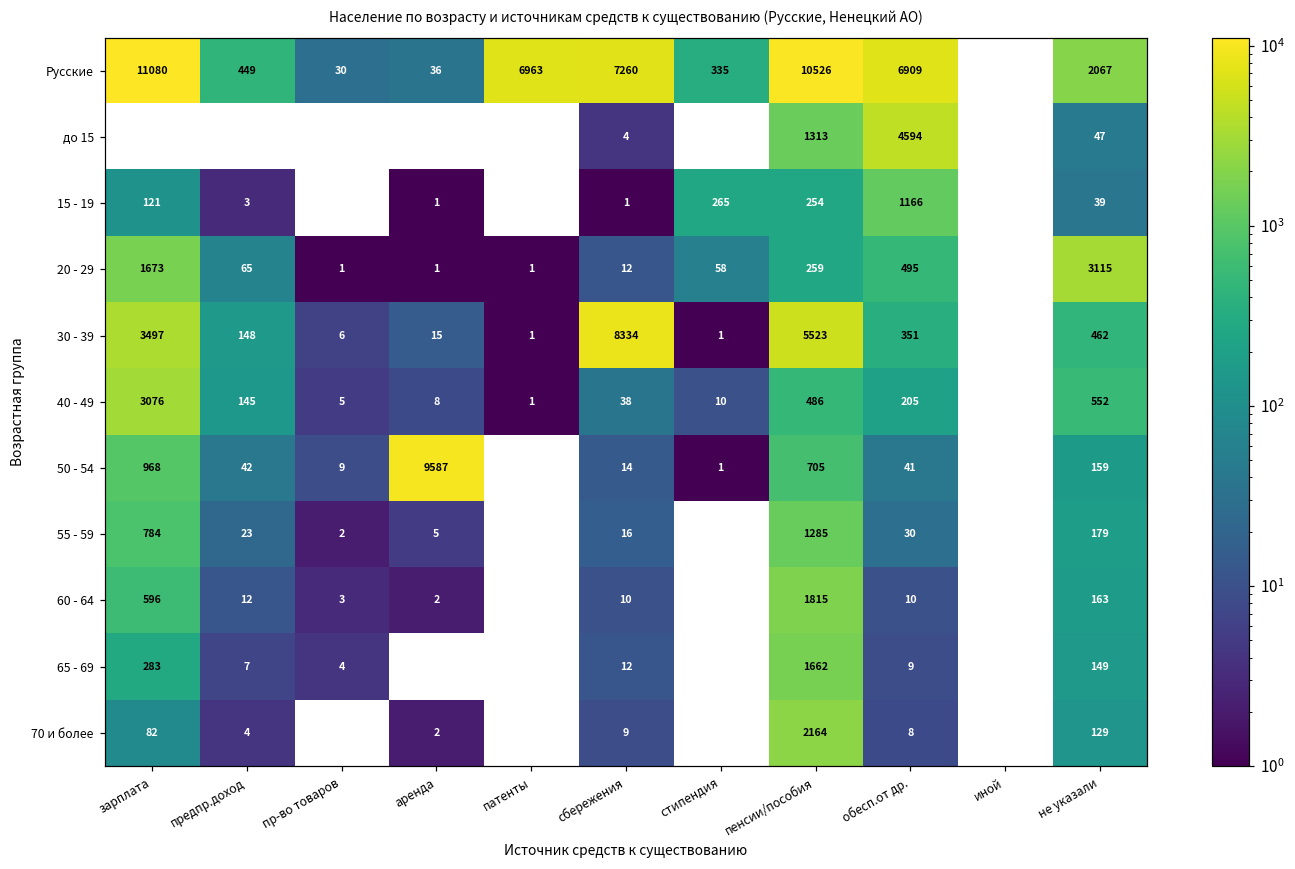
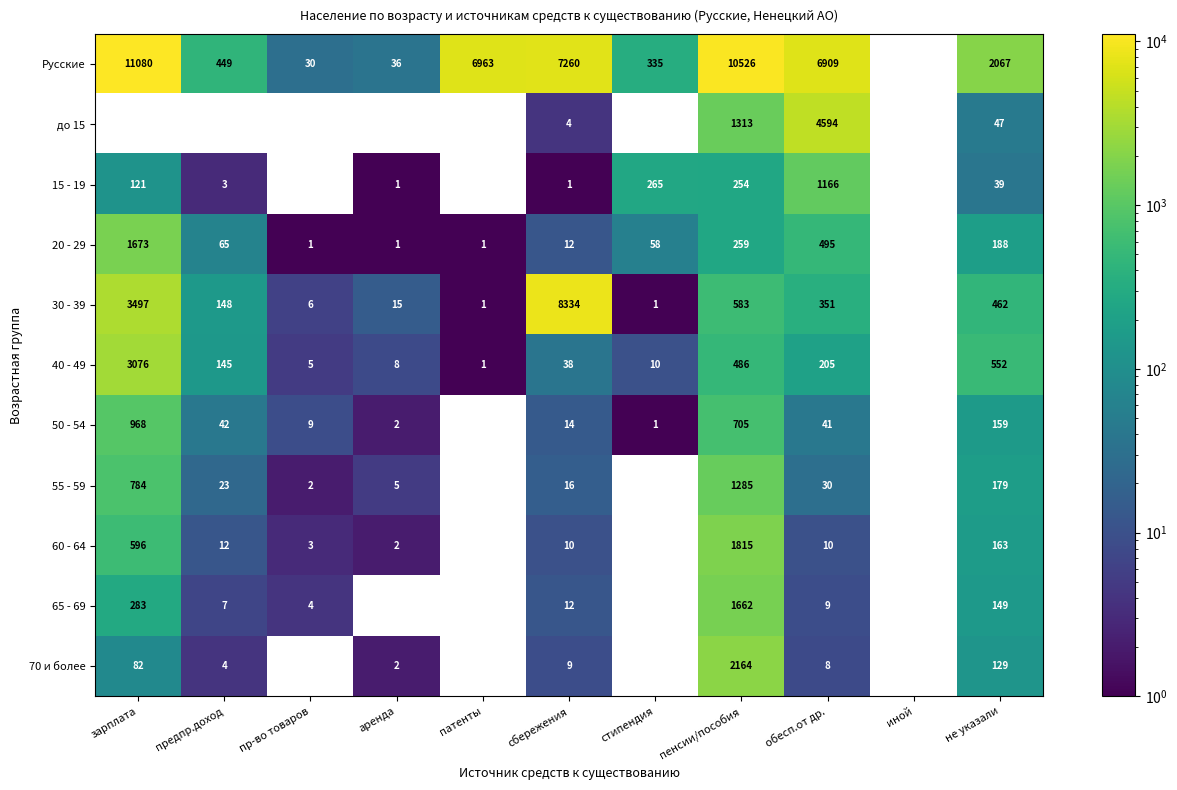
  {
    "Русские": {
      "зарплата": 11080,
      "предпр.доход": 449,
      "пр-во товаров": 30,
      "аренда": 36,
      "патенты": 6963,
      "сбережения": 7260,
      "стипендия": 335,
      "пенсии/пособия": 10526,
      "обесп.от др.": 6909,
      "не указали": 2067
    },
    "до 15": {
      "сбережения": 4,
      "пенсии/пособия": 1313,
      "обесп.от др.": 4594,
      "не указали": 47
    },
    "15 - 19": {
      "зарплата": 121,
      "предпр.доход": 3,
      "аренда": 1,
      "сбережения": 1,
      "стипендия": 265,
      "пенсии/пособия": 254,
      "обесп.от др.": 1166,
      "не указали": 39
    },
    "20 - 29": {
      "зарплата": 1673,
      "предпр.доход": 65,
      "пр-во товаров": 1,
      "аренда": 1,
      "патенты": 1,
      "сбережения": 12,
      "стипендия": 58,
      "пенсии/пособия": 259,
      "обесп.от др.": 495,
-     "не указали": 3115
+     "не указали": 188
    },
    "30 - 39": {
      "зарплата": 3497,
      "предпр.доход": 148,
      "пр-во товаров": 6,
      "аренда": 15,
      "патенты": 1,
      "сбережения": 8334,
      "стипендия": 1,
-     "пенсии/пособия": 5523,
+     "пенсии/пособия": 583,
      "обесп.от др.": 351,
      "не указали": 462
    },
    "40 - 49": {
      "зарплата": 3076,
      "предпр.доход": 145,
      "пр-во товаров": 5,
      "аренда": 8,
      "патенты": 1,
      "сбережения": 38,
      "стипендия": 10,
      "пенсии/пособия": 486,
      "обесп.от др.": 205,
      "не указали": 552
    },
    "50 - 54": {
      "зарплата": 968,
      "предпр.доход": 42,
      "пр-во товаров": 9,
-     "аренда": 9587,
+     "аренда": 2,
      "сбережения": 14,
      "стипендия": 1,
      "пенсии/пособия": 705,
      "обесп.от др.": 41,
      "не указали": 159
    },
    "55 - 59": {
      "зарплата": 784,
      "предпр.доход": 23,
      "пр-во товаров": 2,
      "аренда": 5,
      "сбережения": 16,
      "пенсии/пособия": 1285,
      "обесп.от др.": 30,
      "не указали": 179
    },
    "60 - 64": {
      "зарплата": 596,
      "предпр.доход": 12,
      "пр-во товаров": 3,
      "аренда": 2,
      "сбережения": 10,
      "пенсии/пособия": 1815,
      "обесп.от др.": 10,
      "не указали": 163
    },
    "65 - 69": {
      "зарплата": 283,
      "предпр.доход": 7,
      "пр-во товаров": 4,
      "сбережения": 12,
      "пенсии/пособия": 1662,
      "обесп.от др.": 9,
      "не указали": 149
    },
    "70 и более": {
      "зарплата": 82,
      "предпр.доход": 4,
      "аренда": 2,
      "сбережения": 9,
      "пенсии/пособия": 2164,
      "обесп.от др.": 8,
      "не указали": 129
    }
  }
